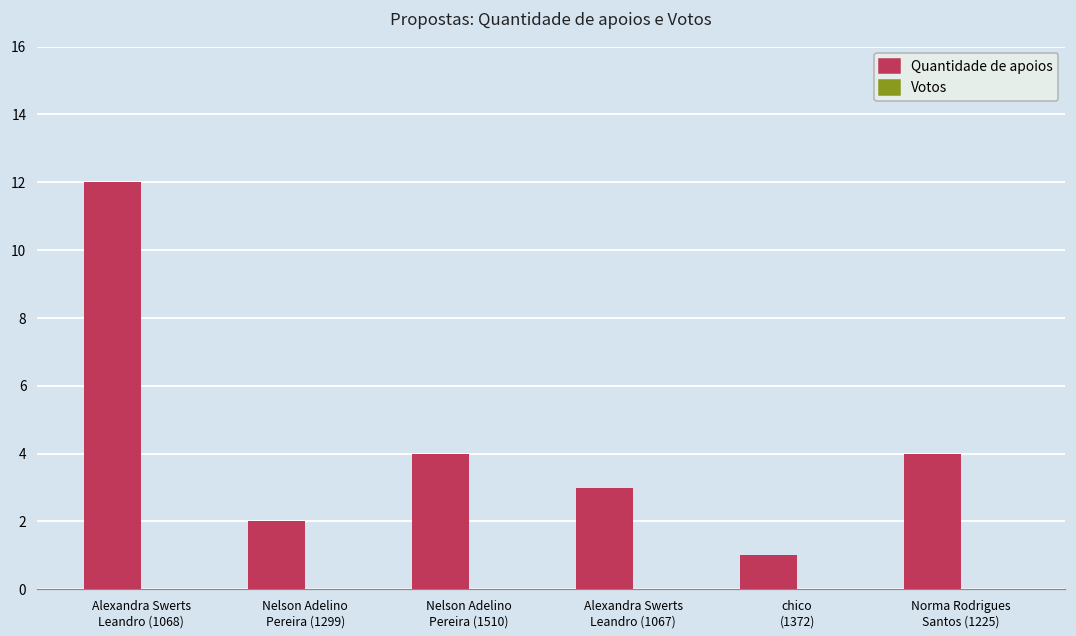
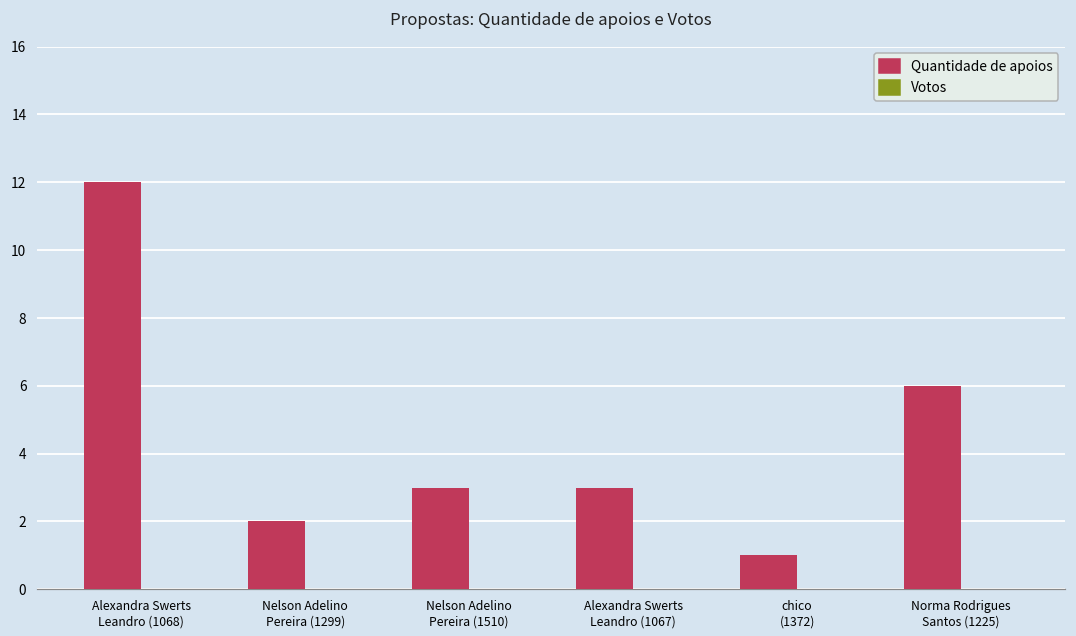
  {
    "Quantidade de apoios": {
      "Alexandra Swerts Leandro (1068)": 12,
      "Nelson Adelino Pereira (1299)": 2,
-     "Nelson Adelino Pereira (1510)": 4,
+     "Nelson Adelino Pereira (1510)": 3,
      "Alexandra Swerts Leandro (1067)": 3,
      "chico (1372)": 1,
-     "Norma Rodrigues Santos (1225)": 4
+     "Norma Rodrigues Santos (1225)": 6
    },
    "Votos": {
      "Alexandra Swerts Leandro (1068)": 0,
      "Nelson Adelino Pereira (1299)": 0,
      "Nelson Adelino Pereira (1510)": 0,
      "Alexandra Swerts Leandro (1067)": 0,
      "chico (1372)": 0,
      "Norma Rodrigues Santos (1225)": 0
    }
  }
